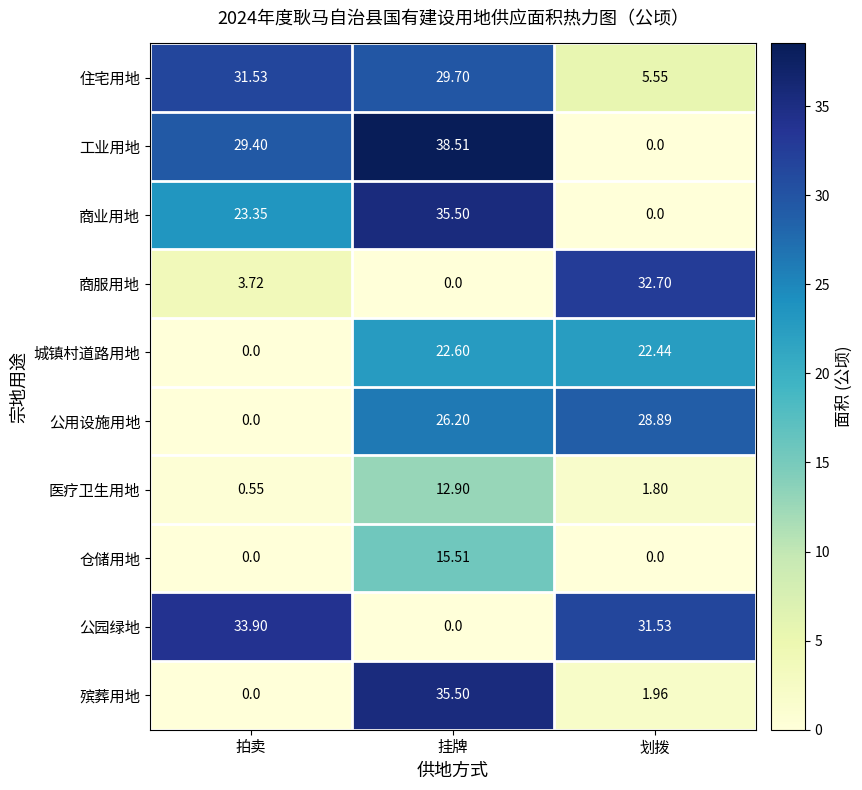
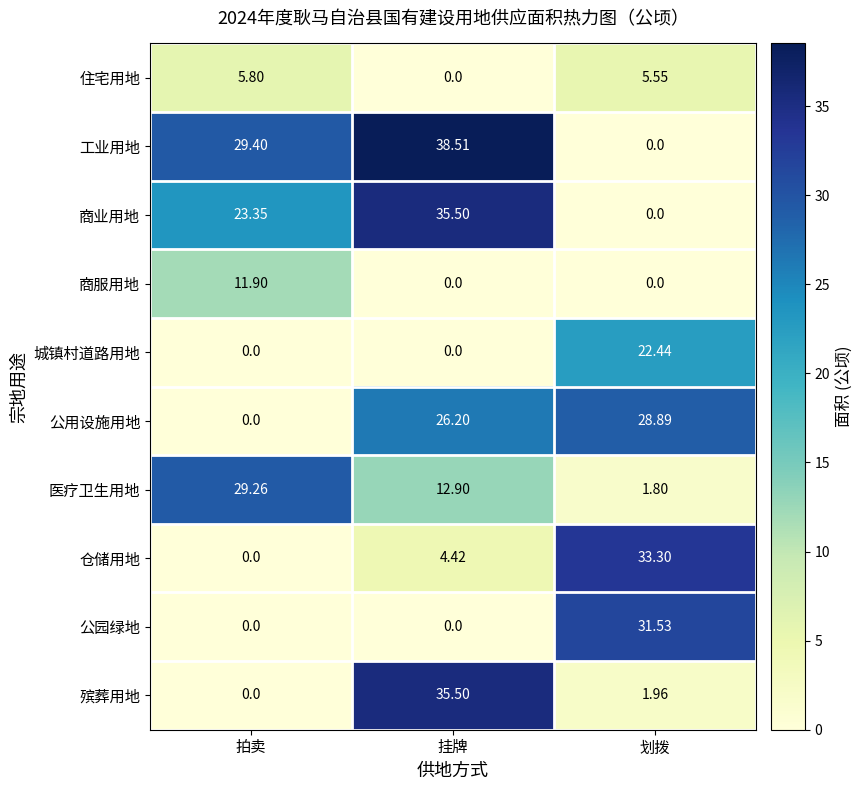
  {
    "住宅用地": {
-     "拍卖": 31.53,
-     "挂牌": 29.70,
+     "拍卖": 5.80,
+     "挂牌": 0.0,
      "划拨": 5.55
    },
    "工业用地": {
      "拍卖": 29.40,
      "挂牌": 38.51,
      "划拨": 0.0
    },
    "商业用地": {
      "拍卖": 23.35,
      "挂牌": 35.50,
      "划拨": 0.0
    },
    "商服用地": {
-     "拍卖": 3.72,
+     "拍卖": 11.90,
      "挂牌": 0.0,
-     "划拨": 32.70
+     "划拨": 0.0
    },
    "城镇村道路用地": {
      "拍卖": 0.0,
-     "挂牌": 22.60,
+     "挂牌": 0.0,
      "划拨": 22.44
    },
    "公用设施用地": {
      "拍卖": 0.0,
      "挂牌": 26.20,
      "划拨": 28.89
    },
    "医疗卫生用地": {
-     "拍卖": 0.55,
+     "拍卖": 29.26,
      "挂牌": 12.90,
      "划拨": 1.80
    },
    "仓储用地": {
      "拍卖": 0.0,
-     "挂牌": 15.51,
-     "划拨": 0.0
+     "挂牌": 4.42,
+     "划拨": 33.30
    },
    "公园绿地": {
-     "拍卖": 33.90,
+     "拍卖": 0.0,
      "挂牌": 0.0,
      "划拨": 31.53
    },
    "殡葬用地": {
      "拍卖": 0.0,
      "挂牌": 35.50,
      "划拨": 1.96
    }
  }
